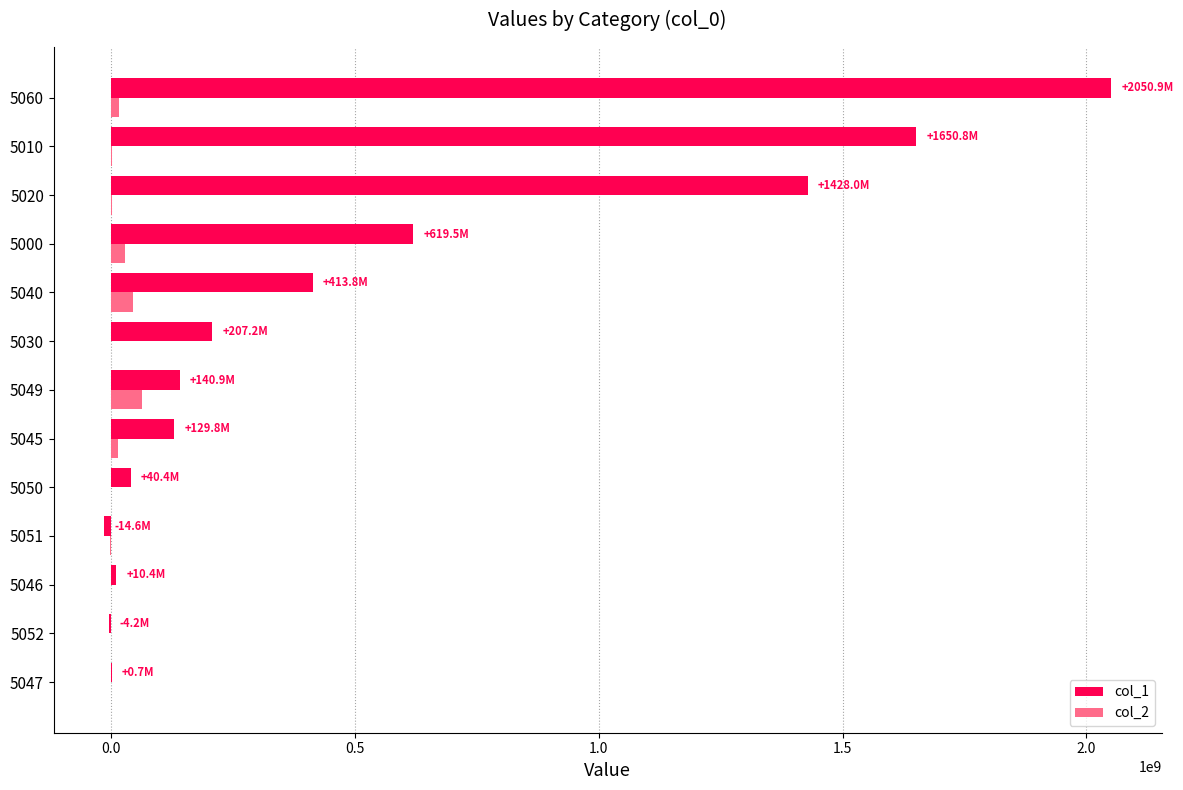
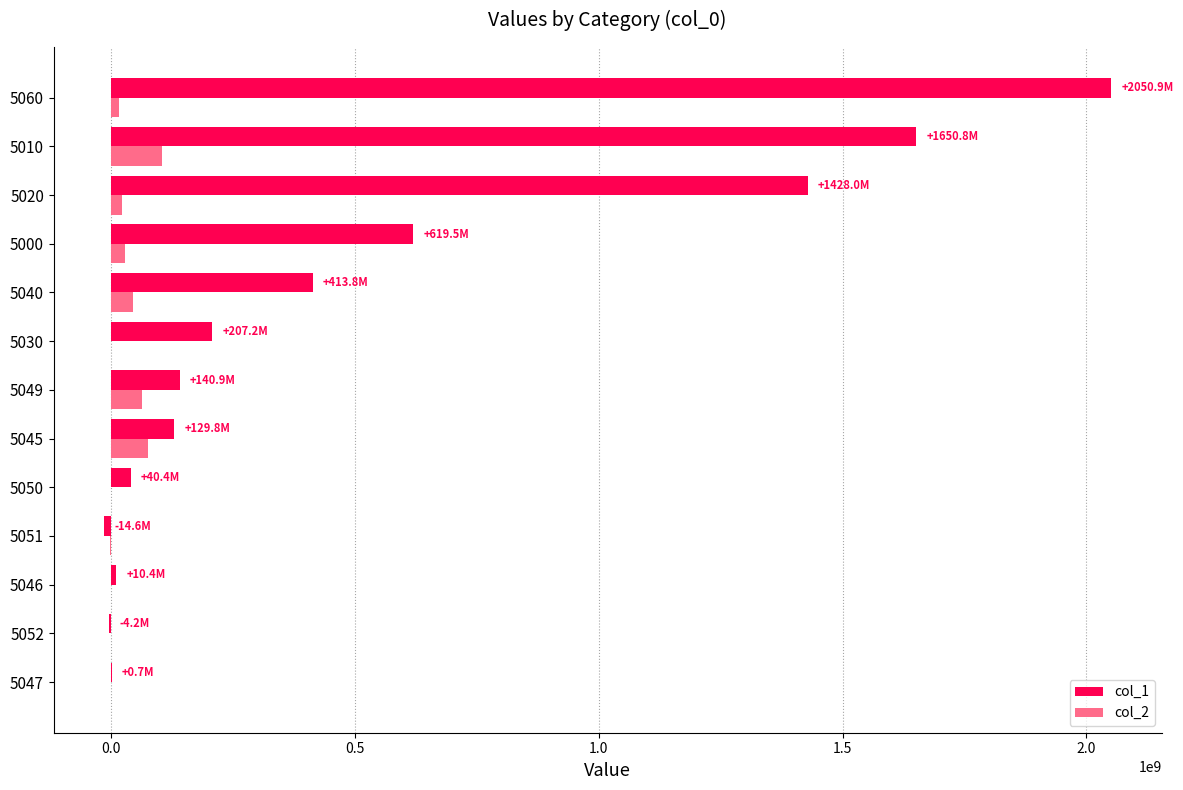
  {
    "col_1": {
      "5060": "+2050.9M",
      "5010": "+1650.8M",
      "5020": "+1428.0M",
      "5000": "+619.5M",
      "5040": "+413.8M",
      "5030": "+207.2M",
      "5049": "+140.9M",
      "5045": "+129.8M",
      "5050": "+40.4M",
      "5051": "-14.6M",
      "5046": "+10.4M",
      "5052": "-4.2M",
      "5047": "+0.7M"
    },
    "col_2": {
      "5060": "20000000",
-     "5010": "0",
-     "5020": "0",
+     "5010": "100000000",
+     "5020": "20000000",
      "5000": "30000000",
      "5040": "40000000",
      "5049": "60000000",
-     "5045": "10000000"
+     "5045": "80000000"
    }
  }
